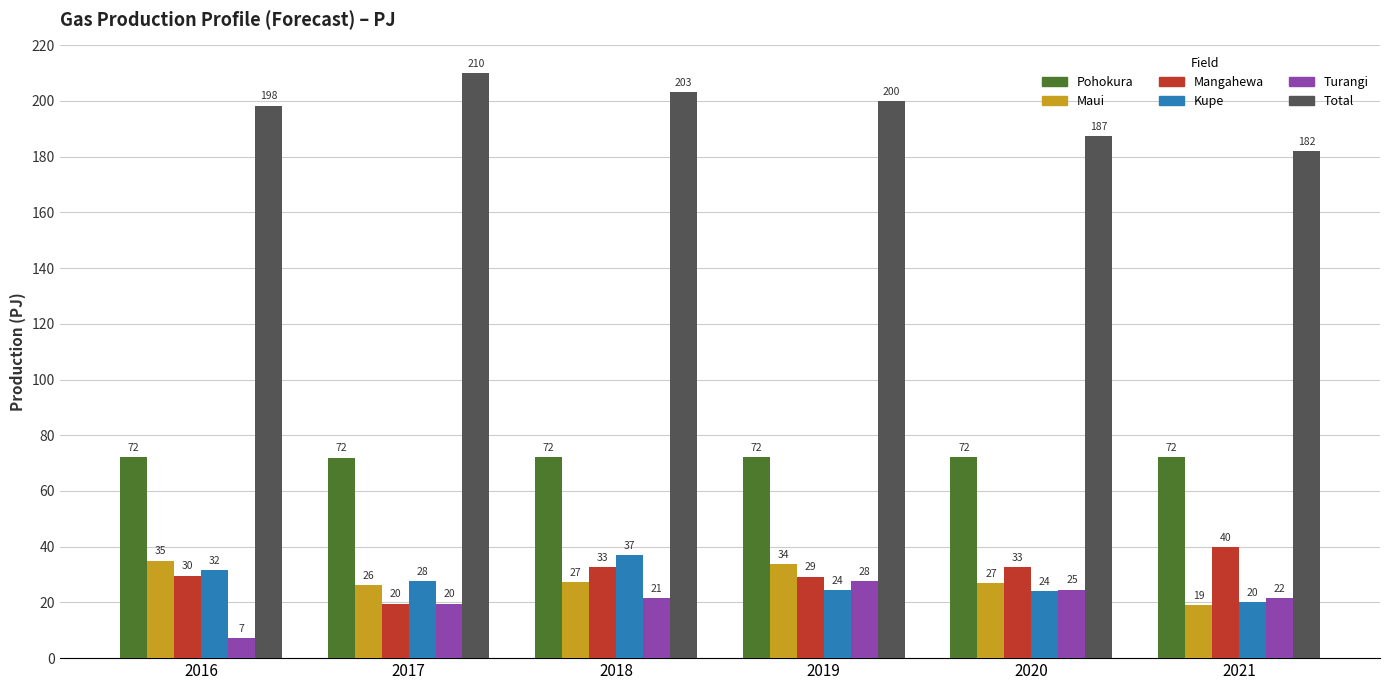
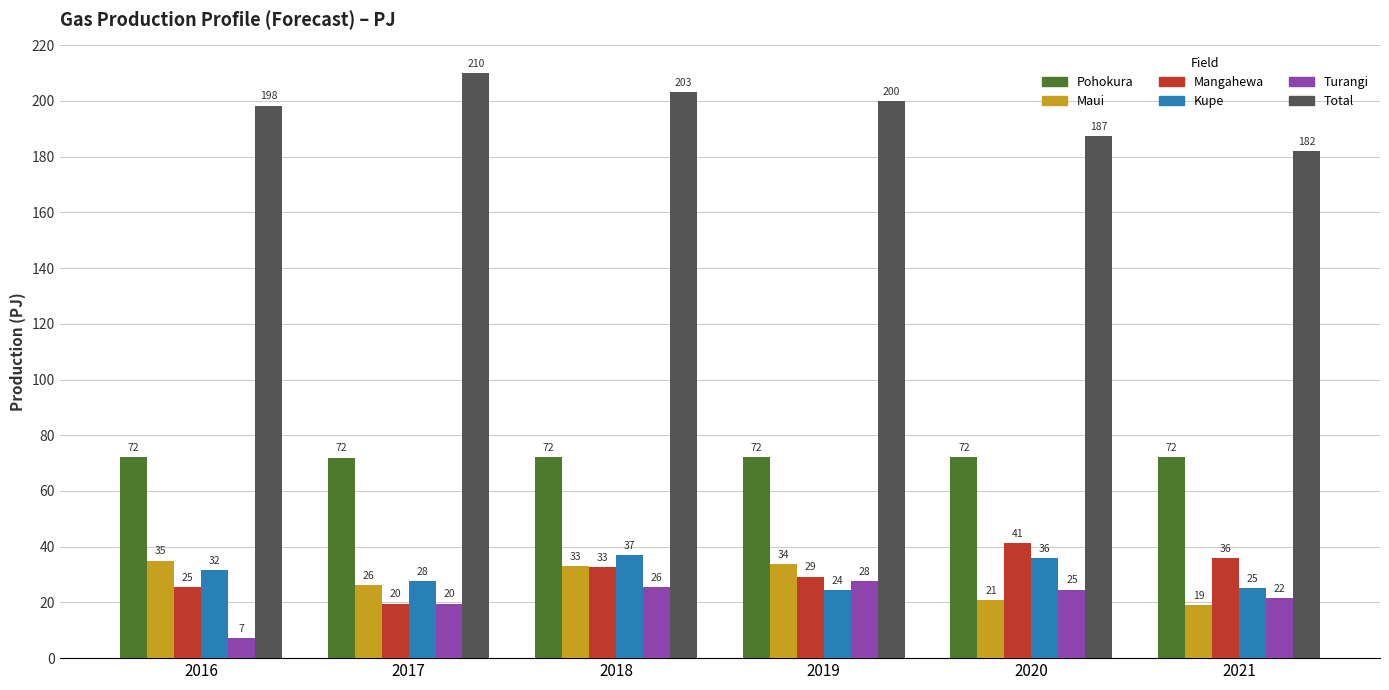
  {
    "Maui": {
      "2016": 35,
      "2017": 26,
-     "2018": 27,
+     "2018": 33,
      "2019": 34,
-     "2020": 27,
+     "2020": 21,
      "2021": 19
    },
    "Mangahewa": {
-     "2016": 30,
+     "2016": 25,
      "2017": 20,
      "2018": 33,
      "2019": 29,
-     "2020": 33,
-     "2021": 40
+     "2020": 41,
+     "2021": 36
    },
    "Kupe": {
      "2016": 32,
      "2017": 28,
      "2018": 37,
      "2019": 24,
-     "2020": 24,
-     "2021": 20
+     "2020": 36,
+     "2021": 25
    },
    "Turangi": {
      "2016": 7,
      "2017": 20,
-     "2018": 21,
+     "2018": 26,
      "2019": 28,
      "2020": 25,
      "2021": 22
    }
  }
